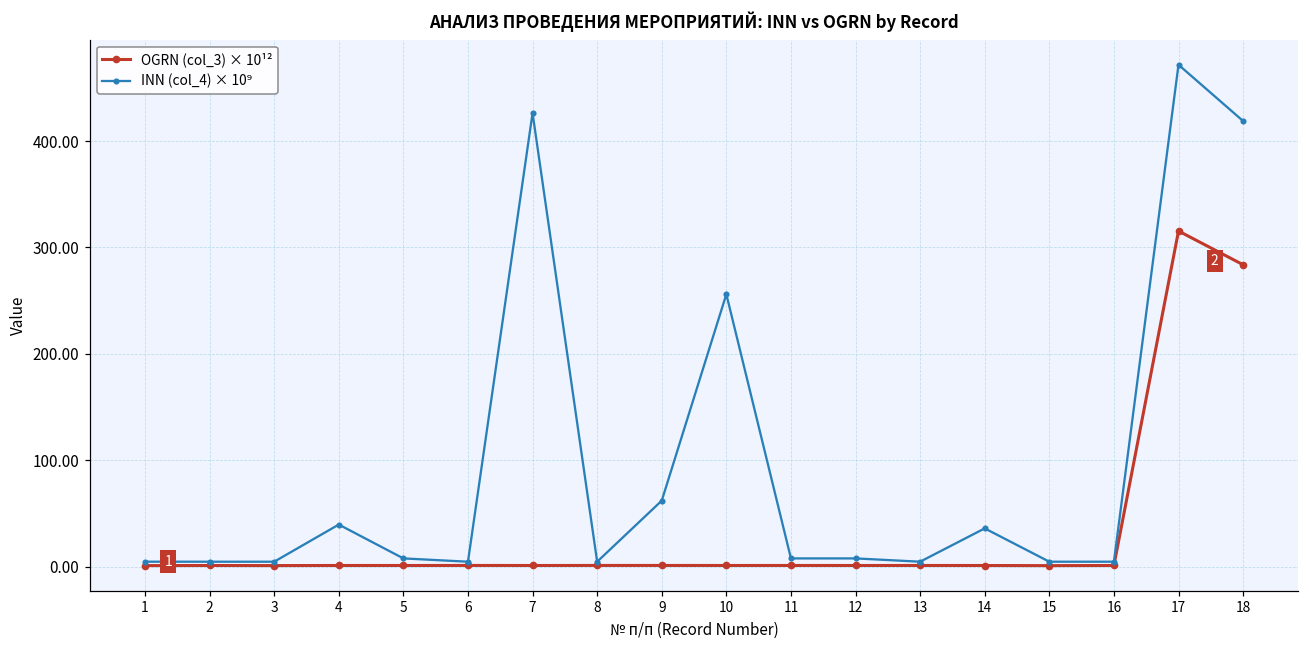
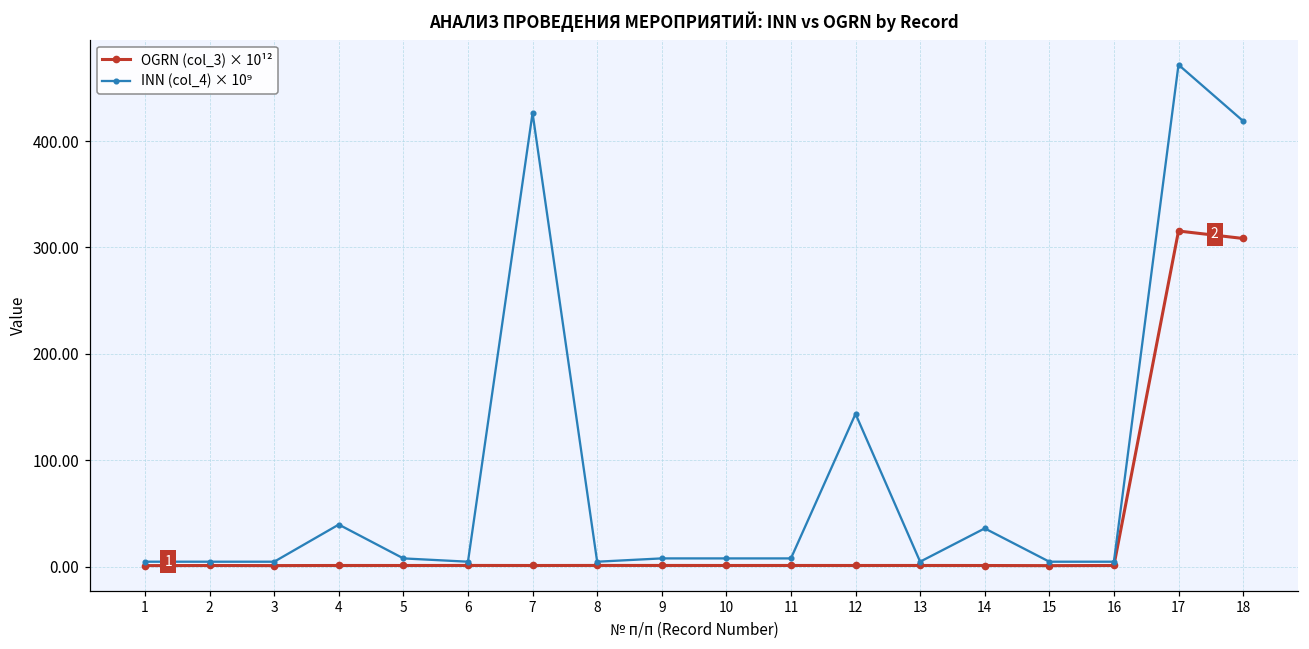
  {
    "OGRN (col_3) × 10¹²": {
      "3": 0,
      "4": 0,
      "5": 0,
      "6": 0,
      "7": 0,
      "8": 0,
      "9": 0,
      "10": 0,
      "11": 0,
      "12": 0,
      "13": 0,
      "14": 0,
      "15": 0,
      "16": 0,
      "17": 320,
-     "18": 280
+     "18": 310
    },
    "INN (col_4) × 10⁹": {
      "2": 0,
      "3": 0,
      "4": 40,
      "5": 10,
      "6": 0,
      "7": 430,
      "8": 0,
-     "9": 60,
-     "10": 260,
+     "9": 10,
+     "10": 10,
      "11": 10,
-     "12": 10,
+     "12": 140,
      "13": 0,
      "14": 40,
      "15": 0,
      "16": 0,
      "17": 470,
      "18": 420
    }
  }
